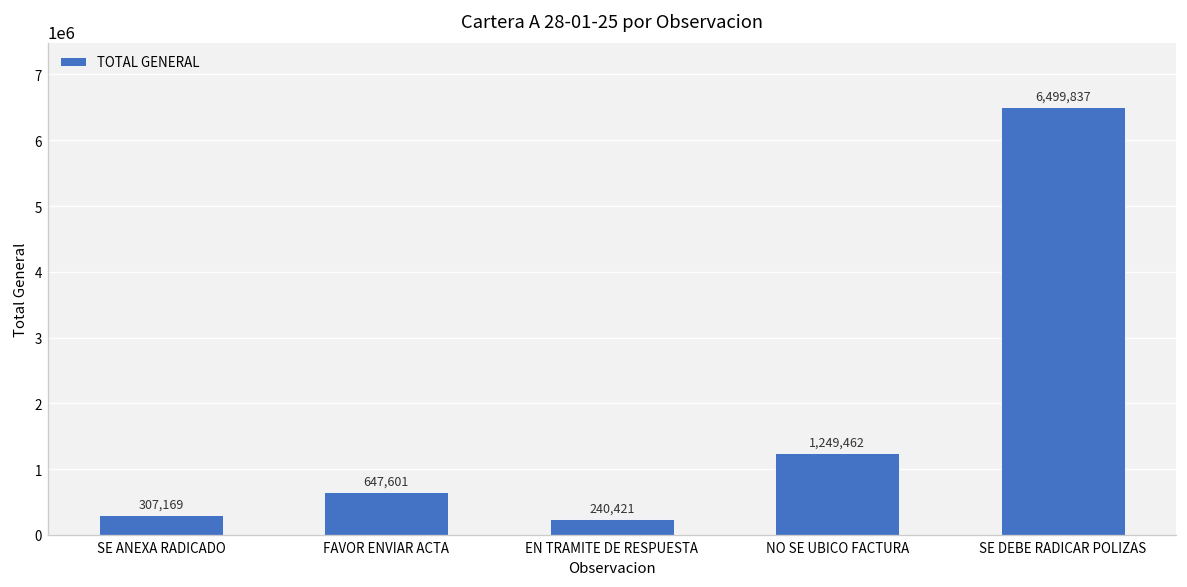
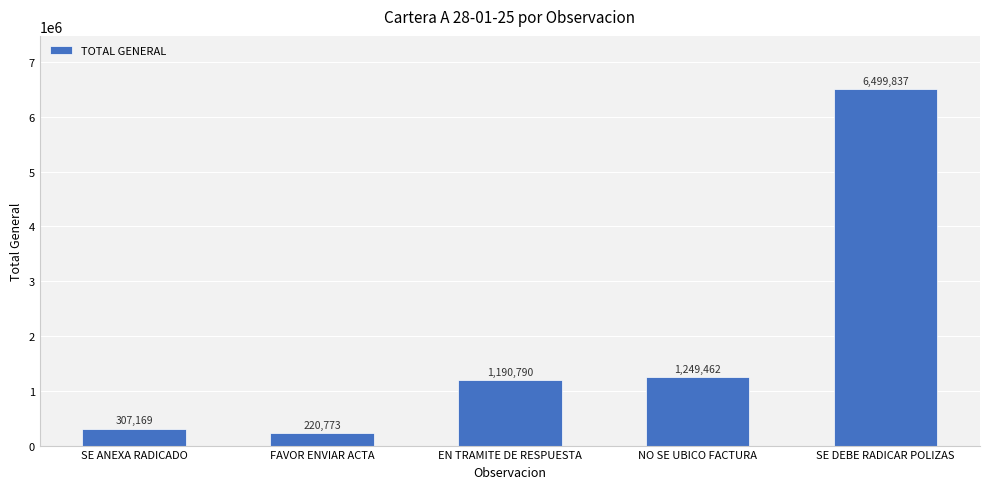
  {
    "SE ANEXA RADICADO": "307,169",
-   "FAVOR ENVIAR ACTA": "647,601",
-   "EN TRAMITE DE RESPUESTA": "240,421",
+   "FAVOR ENVIAR ACTA": "220,773",
+   "EN TRAMITE DE RESPUESTA": "1,190,790",
    "NO SE UBICO FACTURA": "1,249,462",
    "SE DEBE RADICAR POLIZAS": "6,499,837"
  }
